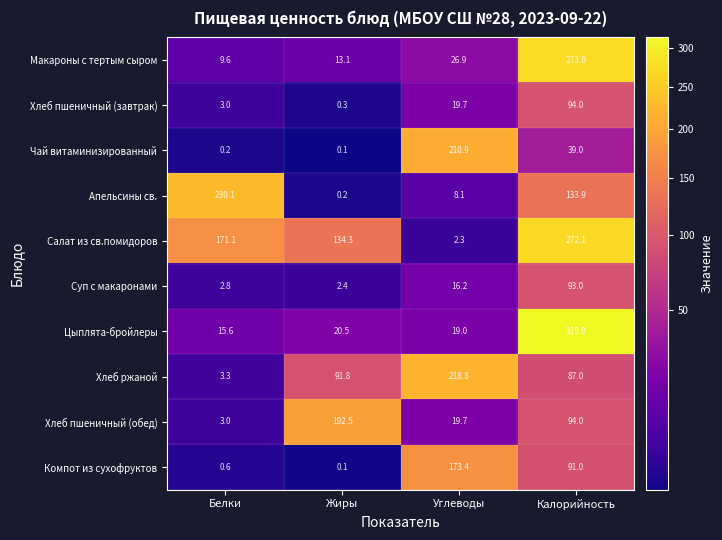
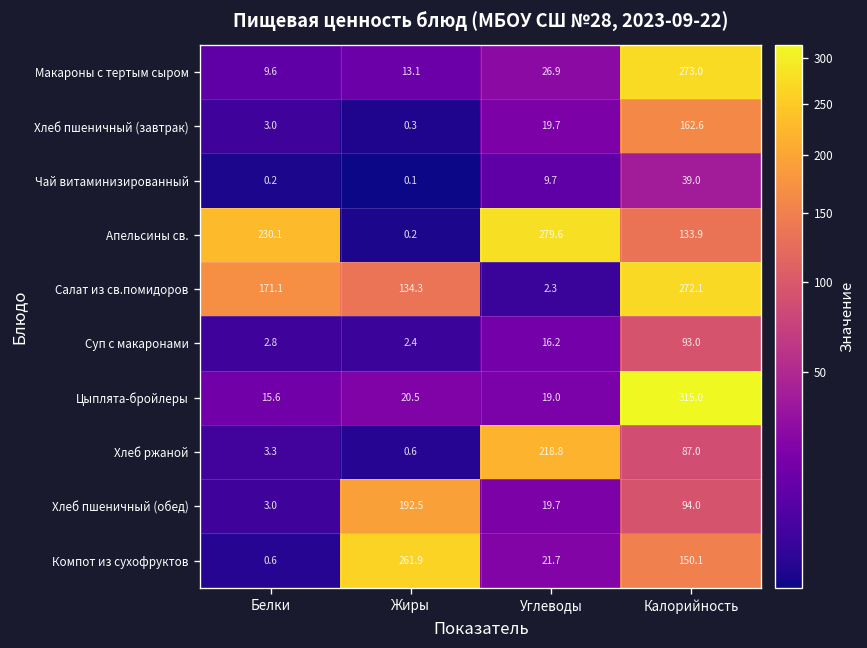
  {
    "Макароны с тертым сыром": {
      "Белки": 9.6,
      "Жиры": 13.1,
      "Углеводы": 26.9,
      "Калорийность": 273.0
    },
    "Хлеб пшеничный (завтрак)": {
      "Белки": 3.0,
      "Жиры": 0.3,
      "Углеводы": 19.7,
-     "Калорийность": 94.0
+     "Калорийность": 162.6
    },
    "Чай витаминизированный": {
      "Белки": 0.2,
      "Жиры": 0.1,
-     "Углеводы": 210.9,
+     "Углеводы": 9.7,
      "Калорийность": 39.0
    },
    "Апельсины св.": {
      "Белки": 230.1,
      "Жиры": 0.2,
-     "Углеводы": 8.1,
+     "Углеводы": 279.6,
      "Калорийность": 133.9
    },
    "Салат из св.помидоров": {
      "Белки": 171.1,
      "Жиры": 134.3,
      "Углеводы": 2.3,
      "Калорийность": 272.1
    },
    "Суп с макаронами": {
      "Белки": 2.8,
      "Жиры": 2.4,
      "Углеводы": 16.2,
      "Калорийность": 93.0
    },
    "Цыплята-бройлеры": {
      "Белки": 15.6,
      "Жиры": 20.5,
      "Углеводы": 19.0,
      "Калорийность": 315.0
    },
    "Хлеб ржаной": {
      "Белки": 3.3,
-     "Жиры": 91.8,
+     "Жиры": 0.6,
      "Углеводы": 218.8,
      "Калорийность": 87.0
    },
    "Хлеб пшеничный (обед)": {
      "Белки": 3.0,
      "Жиры": 192.5,
      "Углеводы": 19.7,
      "Калорийность": 94.0
    },
    "Компот из сухофруктов": {
      "Белки": 0.6,
-     "Жиры": 0.1,
-     "Углеводы": 173.4,
-     "Калорийность": 91.0
+     "Жиры": 261.9,
+     "Углеводы": 21.7,
+     "Калорийность": 150.1
    }
  }
